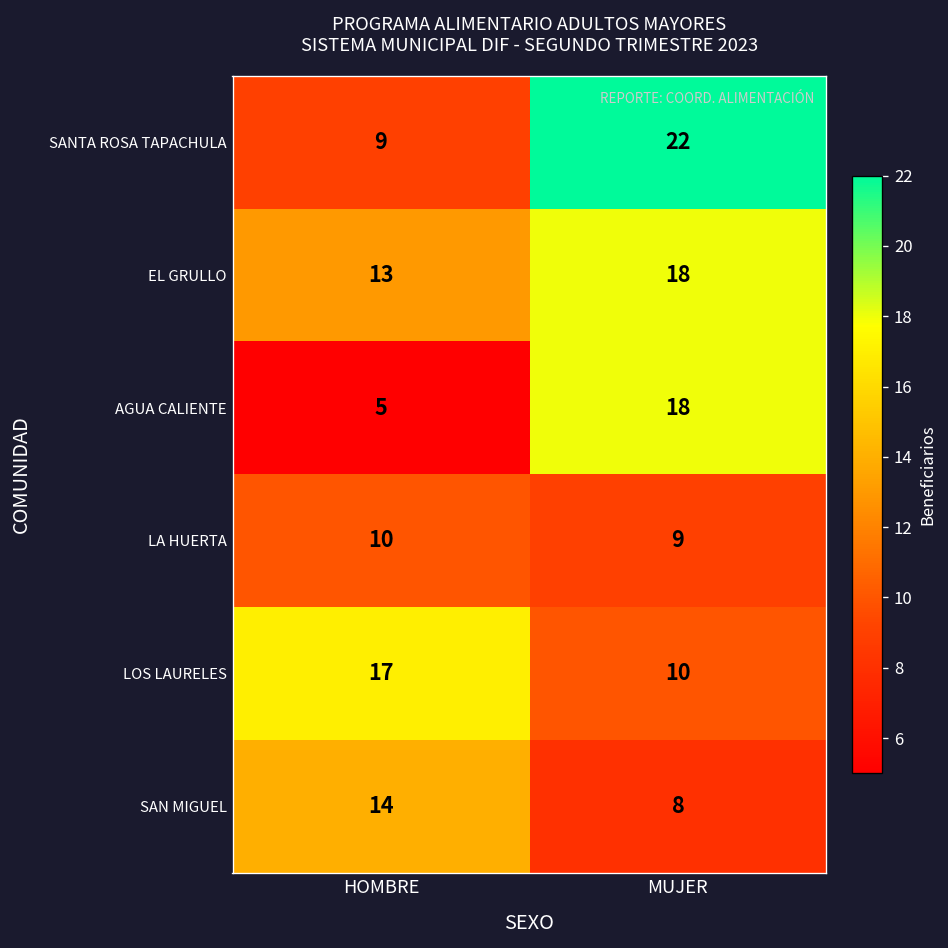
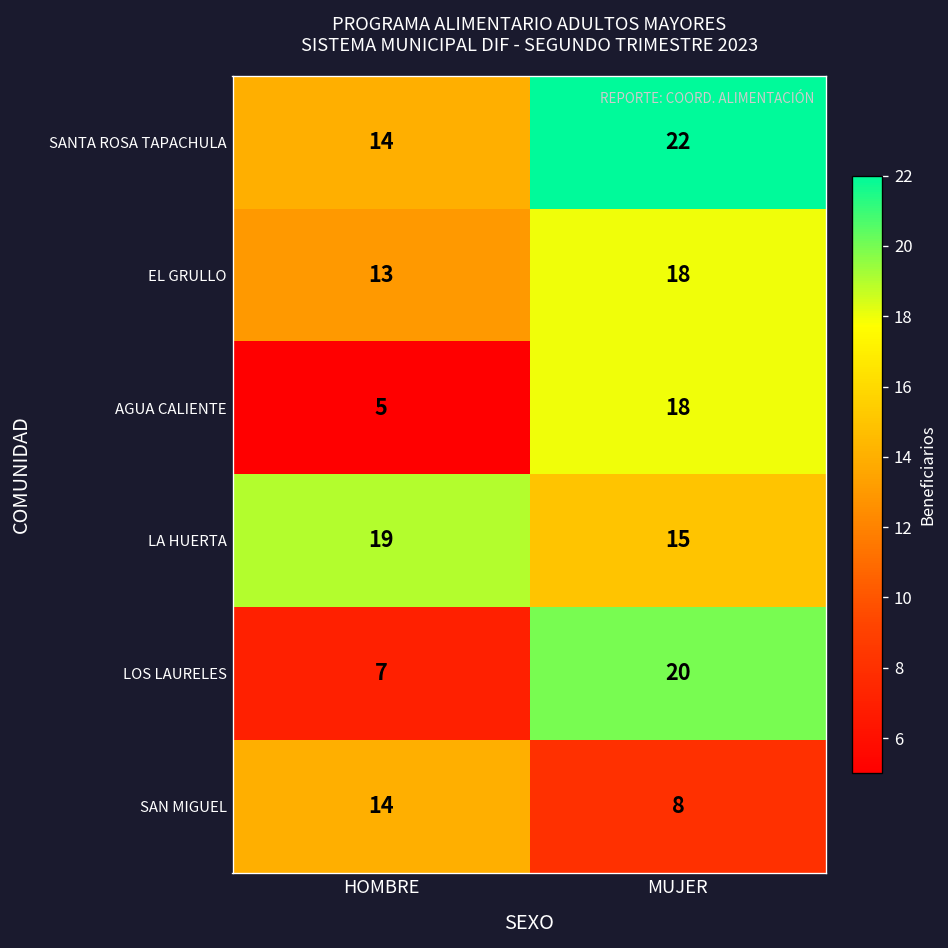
  {
    "SANTA ROSA TAPACHULA": {
-     "HOMBRE": 9
+     "HOMBRE": 14
    },
    "EL GRULLO": {
      "HOMBRE": 13,
      "MUJER": 18
    },
    "AGUA CALIENTE": {
      "HOMBRE": 5,
      "MUJER": 18
    },
    "LA HUERTA": {
-     "HOMBRE": 10,
-     "MUJER": 9
+     "HOMBRE": 19,
+     "MUJER": 15
    },
    "LOS LAURELES": {
-     "HOMBRE": 17,
-     "MUJER": 10
+     "HOMBRE": 7,
+     "MUJER": 20
    },
    "SAN MIGUEL": {
      "HOMBRE": 14,
      "MUJER": 8
    }
  }
